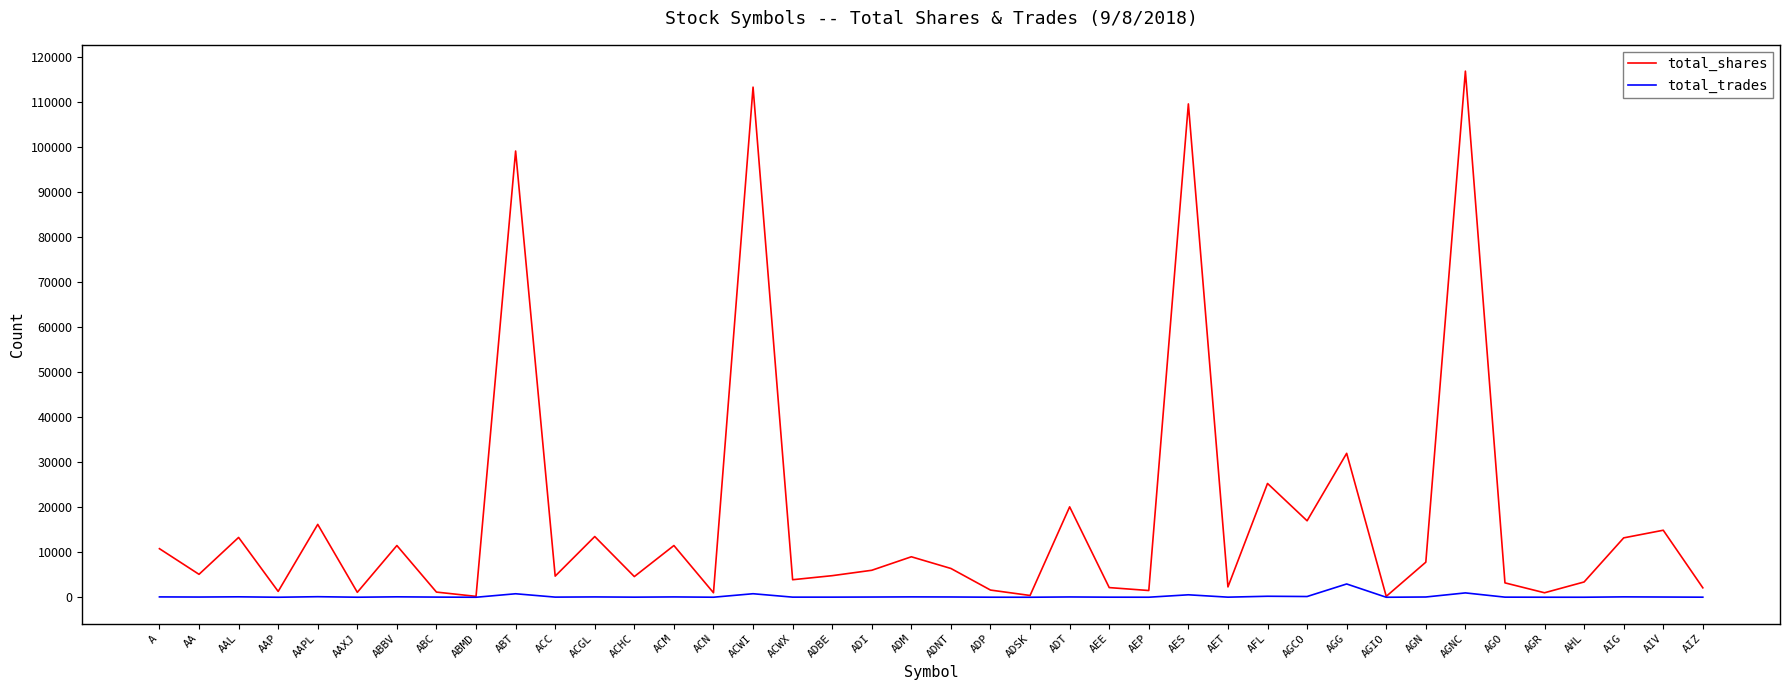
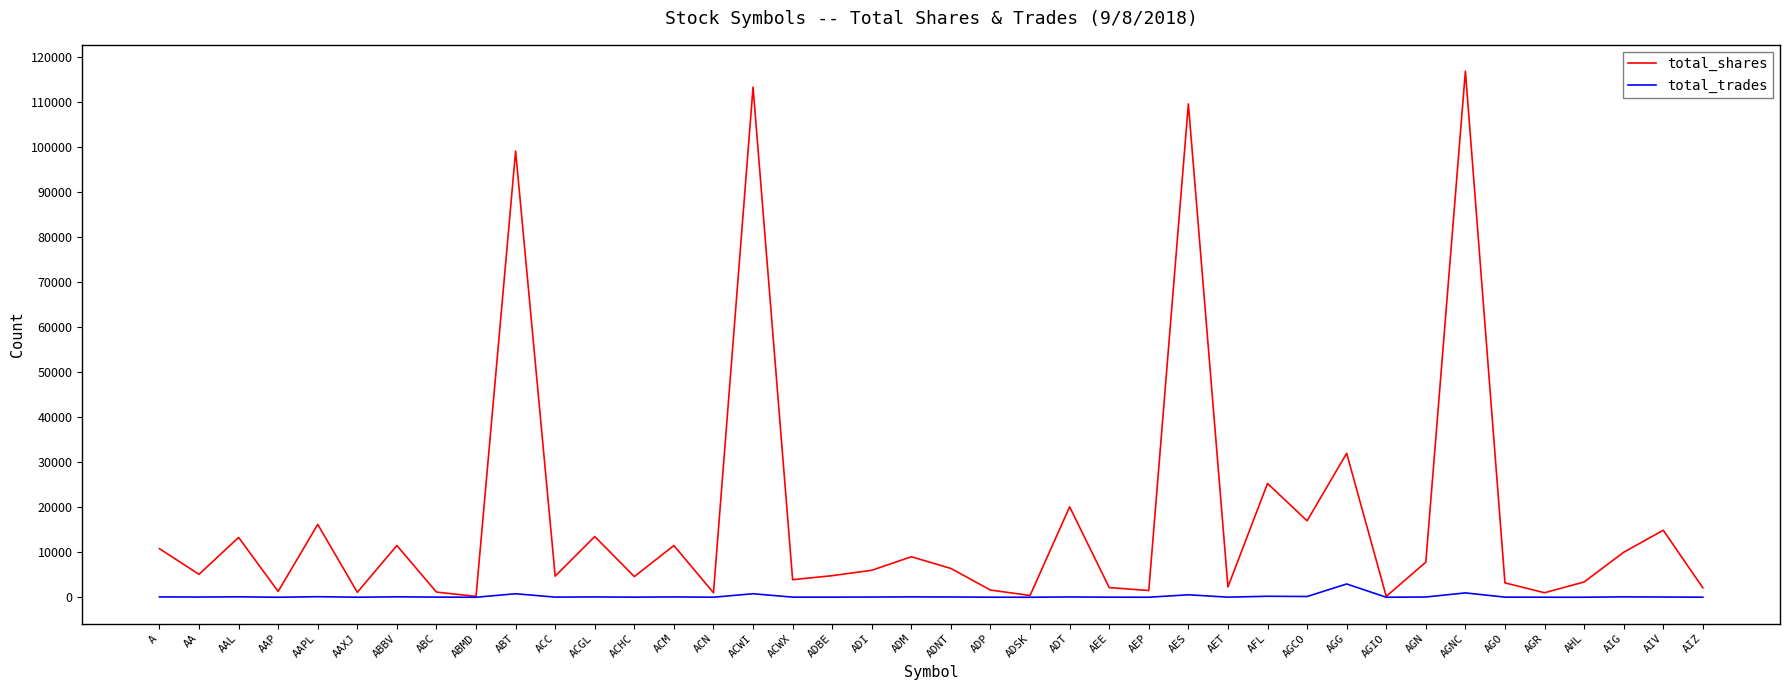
  {
    "total_shares": {
      "A": 11000,
      "AA": 5000,
      "AAL": 13000,
      "AAP": 1000,
      "AAPL": 16000,
      "AAXJ": 1000,
      "ABBV": 12000,
      "ABC": 1000,
      "ABT": 99000,
      "ACC": 5000,
      "ACGL": 14000,
      "ACHC": 5000,
      "ACM": 12000,
      "ACN": 1000,
      "ACWI": 113000,
      "ACWX": 4000,
      "ADBE": 5000,
      "ADI": 6000,
      "ADM": 9000,
      "ADNT": 6000,
      "ADP": 2000,
      "ADT": 20000,
      "AEE": 2000,
      "AEP": 2000,
      "AES": 110000,
      "AET": 2000,
      "AFL": 25000,
      "AGCO": 17000,
      "AGG": 32000,
      "AGN": 8000,
      "AGNC": 117000,
      "AGO": 3000,
      "AGR": 1000,
      "AHL": 3000,
-     "AIG": 13000,
+     "AIG": 10000,
      "AIV": 15000,
      "AIZ": 2000
    },
    "total_trades": {
      "A": 0,
      "AA": 0,
      "AAL": 0,
      "AAP": 0,
      "AAPL": 0,
      "AAXJ": 0,
      "ABBV": 0,
      "ABC": 0,
      "ABT": 1000,
      "ACC": 0,
      "ACGL": 0,
      "ACHC": 0,
      "ACM": 0,
      "ACN": 0,
      "ACWI": 1000,
      "ACWX": 0,
      "ADBE": 0,
      "ADI": 0,
      "ADM": 0,
      "ADNT": 0,
      "ADP": 0,
      "ADT": 0,
      "AEE": 0,
      "AEP": 0,
      "AES": 1000,
      "AET": 0,
      "AFL": 0,
      "AGCO": 0,
      "AGG": 3000,
      "AGN": 0,
      "AGNC": 1000,
      "AGO": 0,
      "AGR": 0,
      "AHL": 0,
      "AIG": 0,
      "AIV": 0,
      "AIZ": 0
    }
  }
